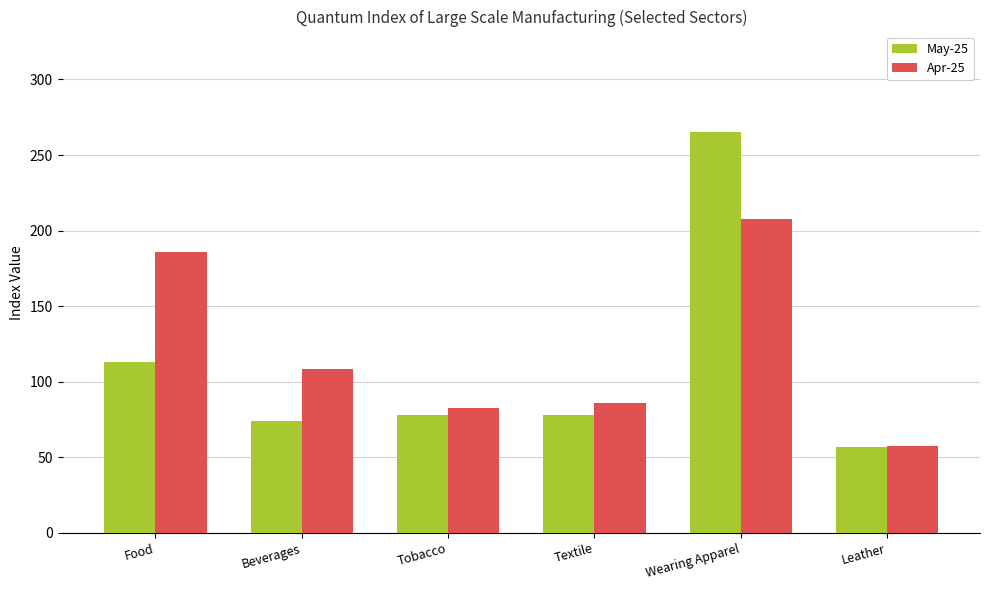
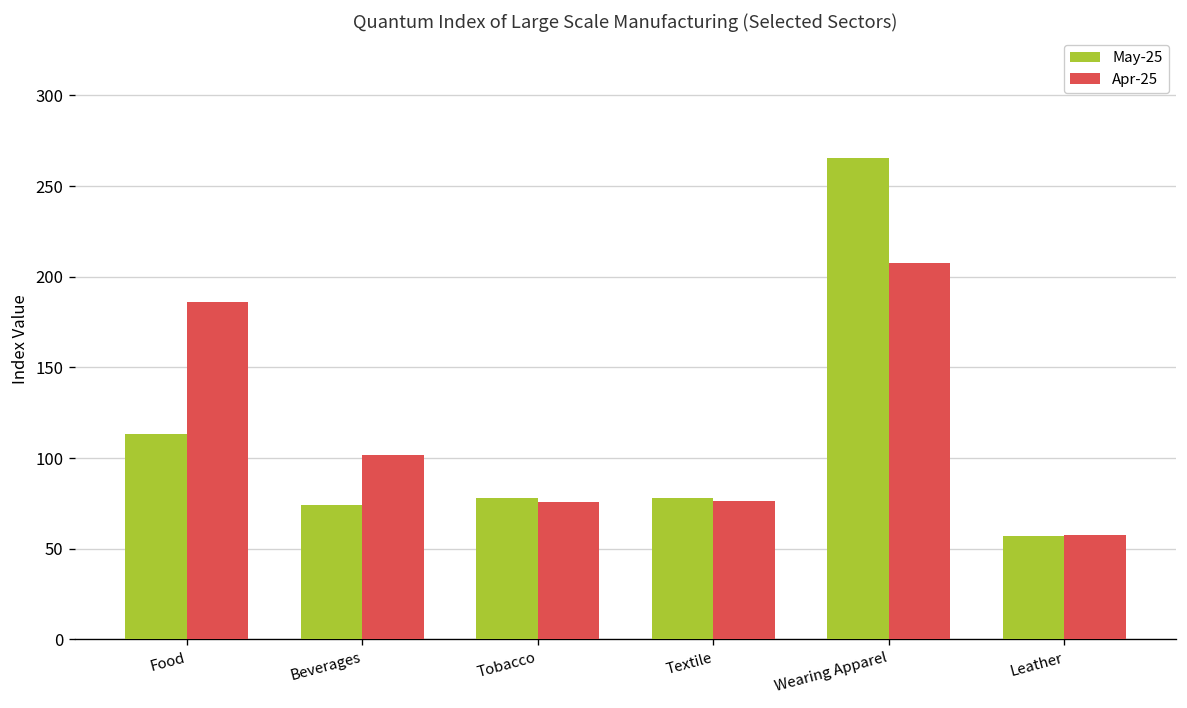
  {
    "May-25": {
      "Food": 113,
      "Beverages": 74,
      "Tobacco": 78,
      "Textile": 78,
      "Wearing Apparel": 265,
      "Leather": 57
    },
    "Apr-25": {
      "Food": 186,
-     "Beverages": 108,
-     "Tobacco": 83,
-     "Textile": 86,
+     "Beverages": 102,
+     "Tobacco": 76,
+     "Textile": 77,
      "Wearing Apparel": 207,
      "Leather": 58
    }
  }
